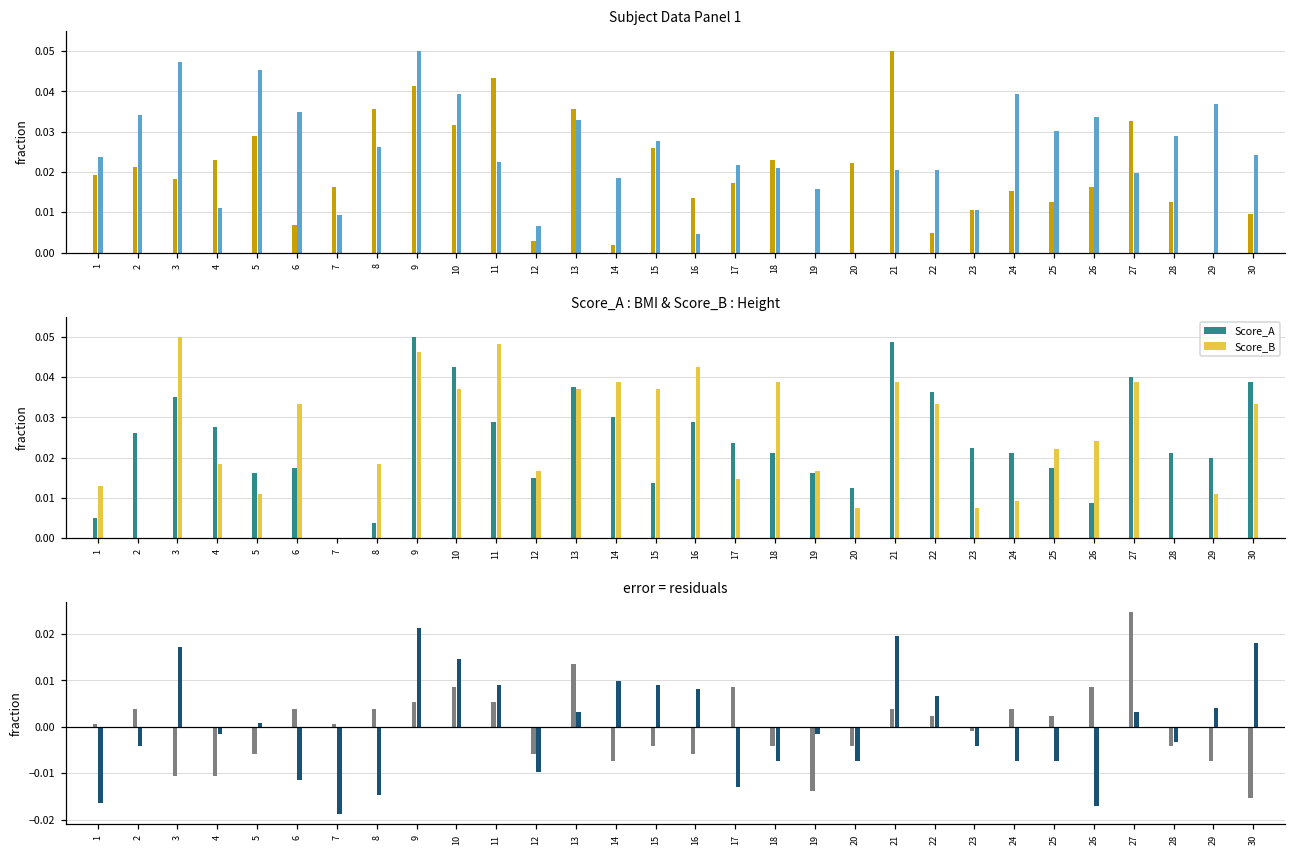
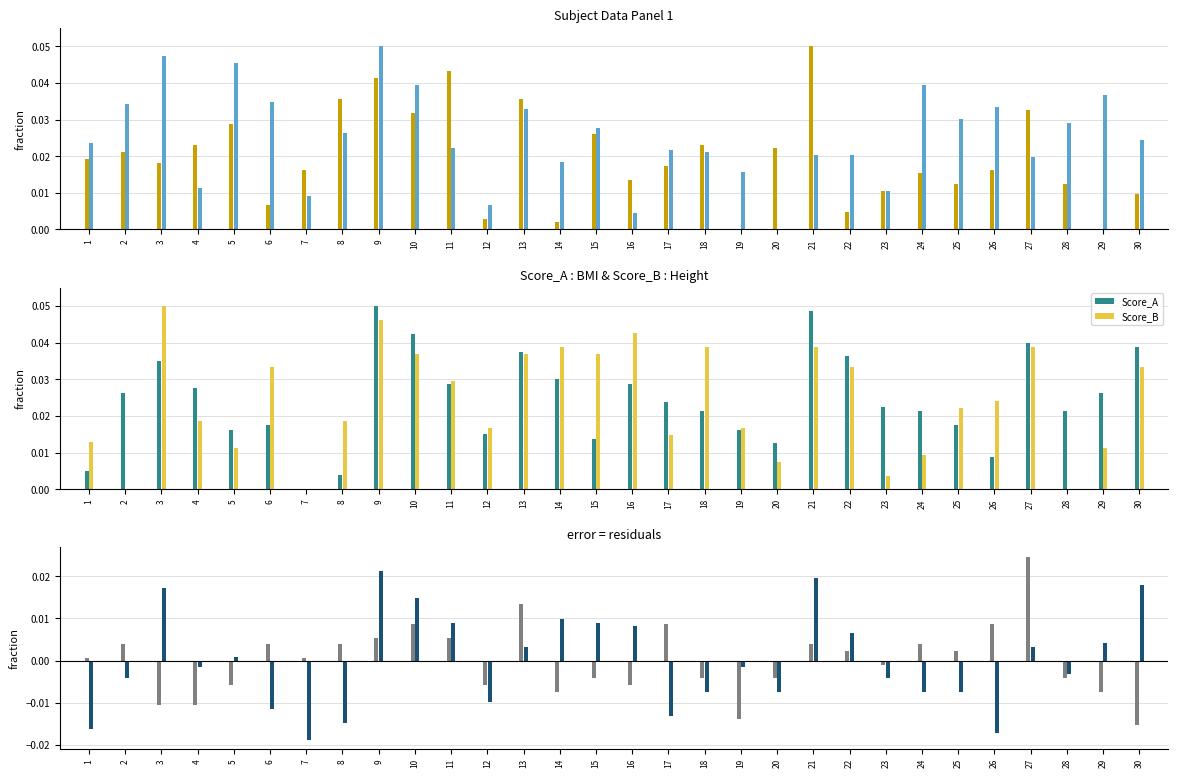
  {
    "Score_A : BMI & Score_B : Height": {
      "Score_A": {
        "1": 0.005,
        "2": 0.026,
        "3": 0.035,
        "4": 0.028,
        "5": 0.016,
        "6": 0.017,
        "7": 0.000,
        "8": 0.004,
        "9": 0.050,
        "10": 0.043,
        "11": 0.029,
        "12": 0.015,
        "13": 0.038,
        "14": 0.030,
        "15": 0.014,
        "16": 0.029,
        "17": 0.024,
        "18": 0.021,
        "19": 0.016,
        "20": 0.013,
        "21": 0.049,
        "22": 0.036,
        "23": 0.023,
        "24": 0.021,
        "25": 0.017,
        "26": 0.009,
        "27": 0.040,
        "28": 0.021,
-       "29": 0.020,
+       "29": 0.026,
        "30": 0.039
      },
      "Score_B": {
        "1": 0.013,
        "2": 0.000,
        "3": 0.050,
        "4": 0.019,
        "5": 0.011,
        "6": 0.033,
        "7": 0.000,
        "8": 0.019,
        "9": 0.046,
        "10": 0.037,
-       "11": 0.048,
+       "11": 0.030,
        "12": 0.017,
        "13": 0.037,
        "14": 0.039,
        "15": 0.037,
        "16": 0.043,
        "17": 0.015,
        "18": 0.039,
        "19": 0.017,
        "20": 0.007,
        "21": 0.039,
        "22": 0.033,
-       "23": 0.007,
+       "23": 0.004,
        "24": 0.009,
        "25": 0.022,
        "26": 0.024,
        "27": 0.039,
        "28": 0.000,
        "29": 0.011,
        "30": 0.033
      }
    }
  }
